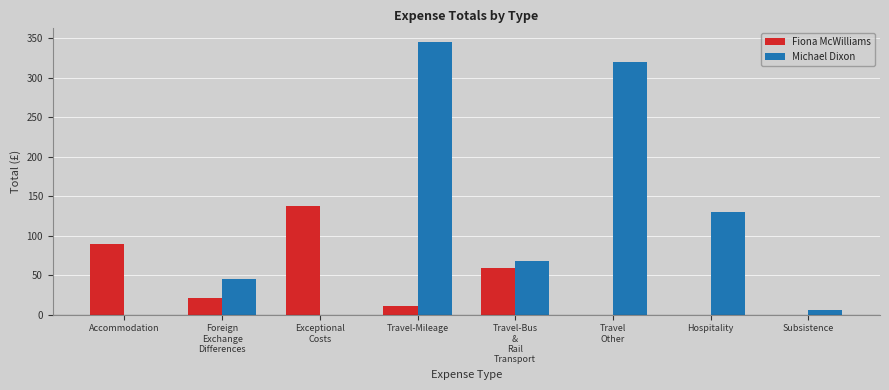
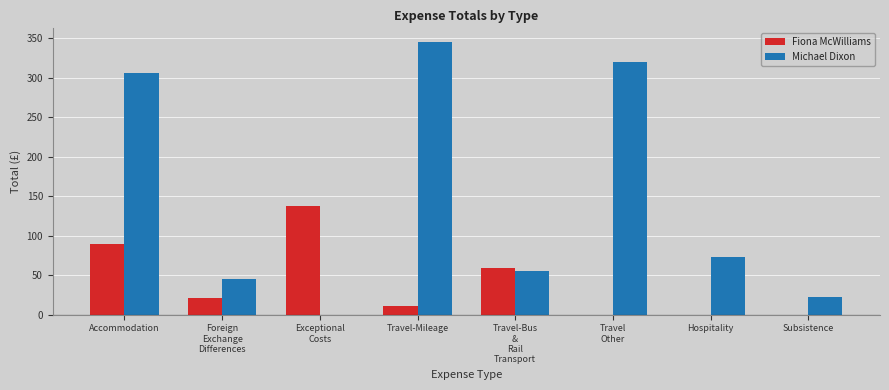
  {
    "Fiona McWilliams": {
      "Accommodation": 90,
      "Foreign Exchange Differences": 20,
      "Exceptional Costs": 140,
      "Travel-Mileage": 10,
      "Travel-Bus & Rail Transport": 60,
      "Travel Other": 0,
      "Hospitality": 0,
      "Subsistence": 0
    },
    "Michael Dixon": {
-     "Accommodation": 0,
+     "Accommodation": 310,
      "Foreign Exchange Differences": 50,
      "Exceptional Costs": 0,
      "Travel-Mileage": 350,
-     "Travel-Bus & Rail Transport": 70,
+     "Travel-Bus & Rail Transport": 60,
      "Travel Other": 320,
-     "Hospitality": 130,
-     "Subsistence": 10
+     "Hospitality": 70,
+     "Subsistence": 20
    }
  }
